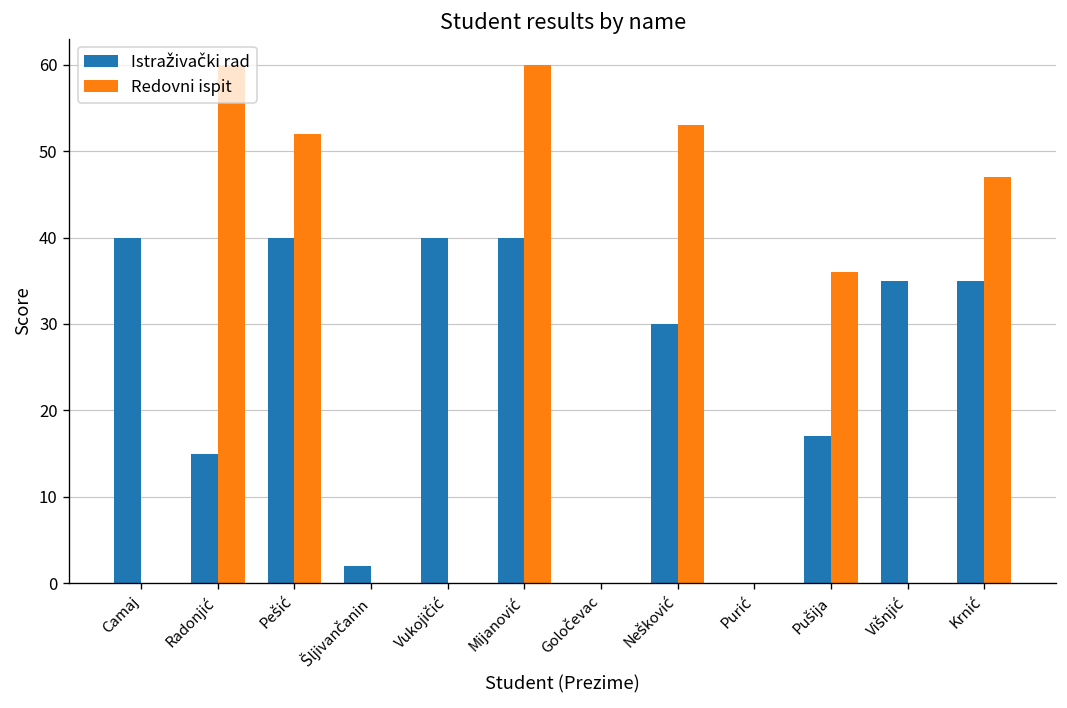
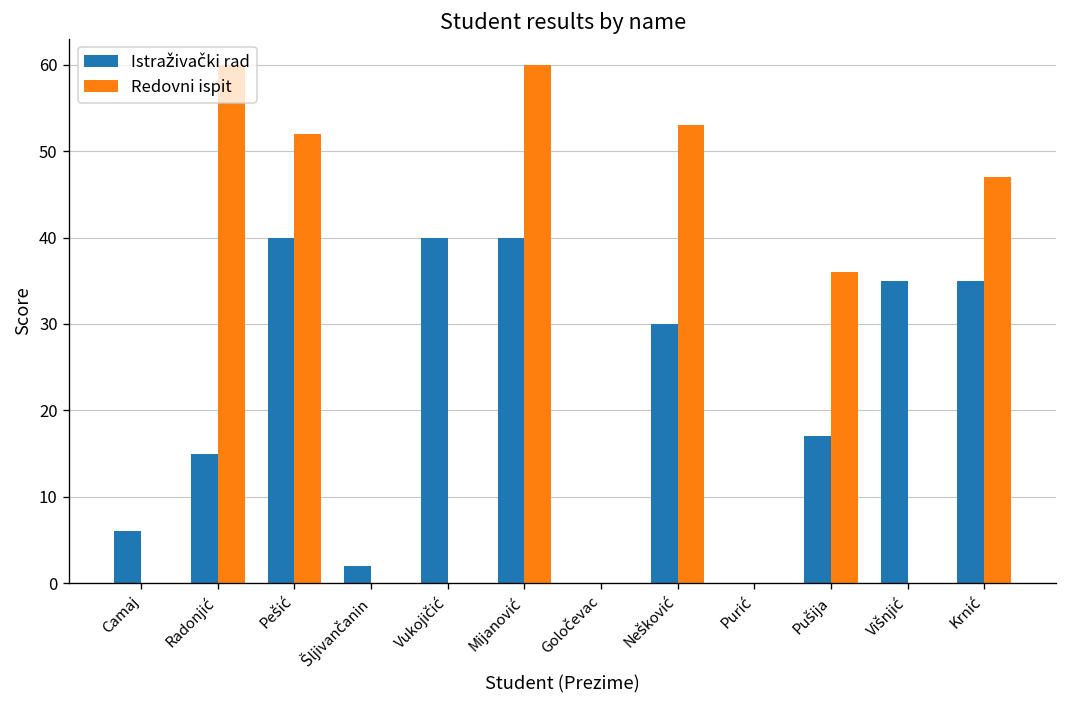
  {
    "Istraživački rad": {
-     "Camaj": 40,
+     "Camaj": 6,
      "Radonjić": 15,
      "Pešić": 40,
      "Šljivančanin": 2,
      "Vukojičić": 40,
      "Mijanović": 40,
      "Goločevac": 0,
      "Nešković": 30,
      "Purić": 0,
      "Pušija": 17,
      "Višnjić": 35,
      "Krnić": 35
    },
    "Redovni ispit": {
      "Camaj": 0,
      "Pešić": 52,
      "Šljivančanin": 0,
      "Vukojičić": 0,
      "Mijanović": 60,
      "Goločevac": 0,
      "Nešković": 53,
      "Purić": 0,
      "Pušija": 36,
      "Višnjić": 0,
      "Krnić": 47
    }
  }
